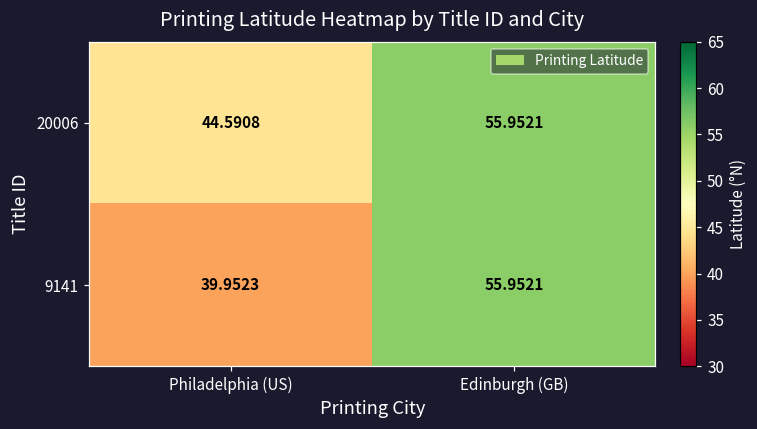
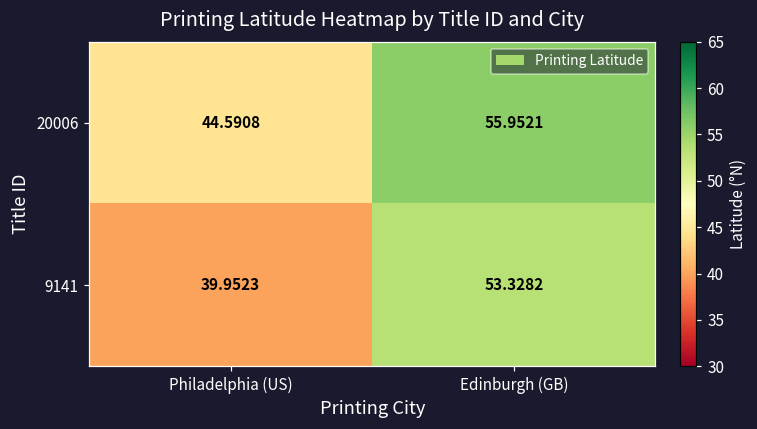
  {
    "20006": {
      "Philadelphia (US)": 44.5908,
      "Edinburgh (GB)": 55.9521
    },
    "9141": {
      "Philadelphia (US)": 39.9523,
-     "Edinburgh (GB)": 55.9521
+     "Edinburgh (GB)": 53.3282
    }
  }
